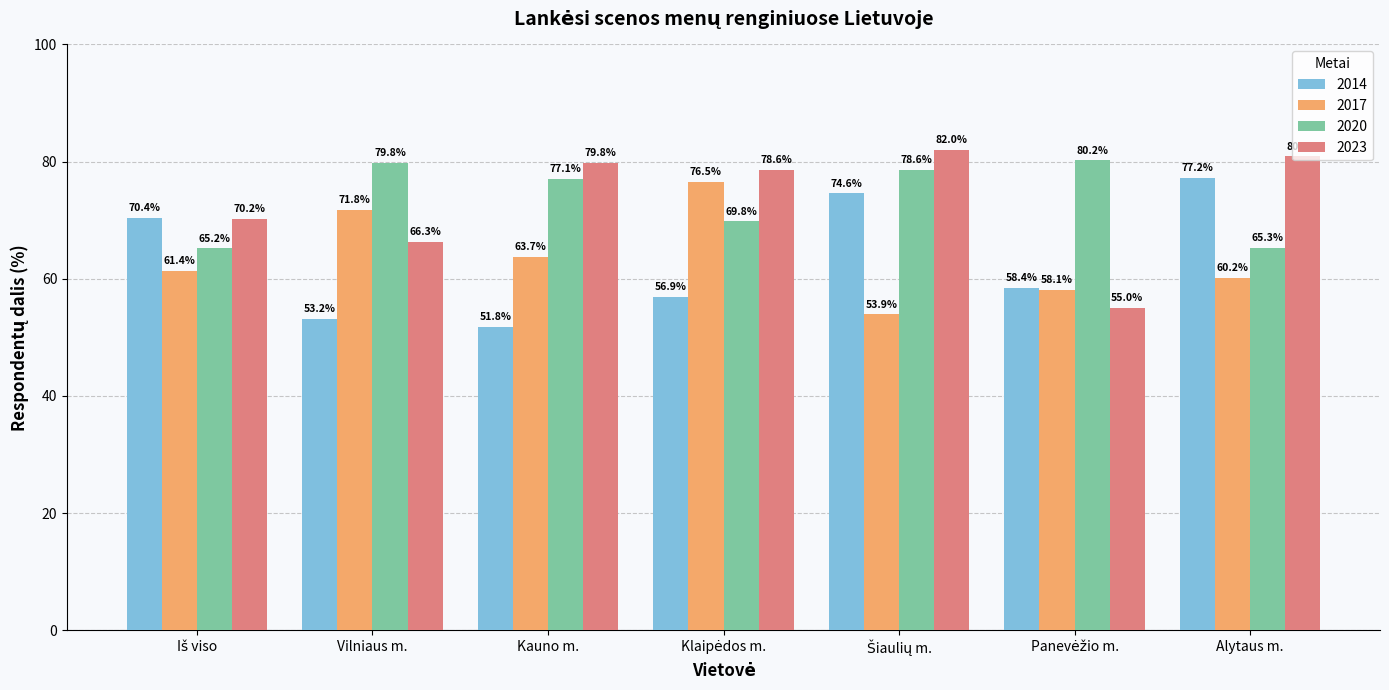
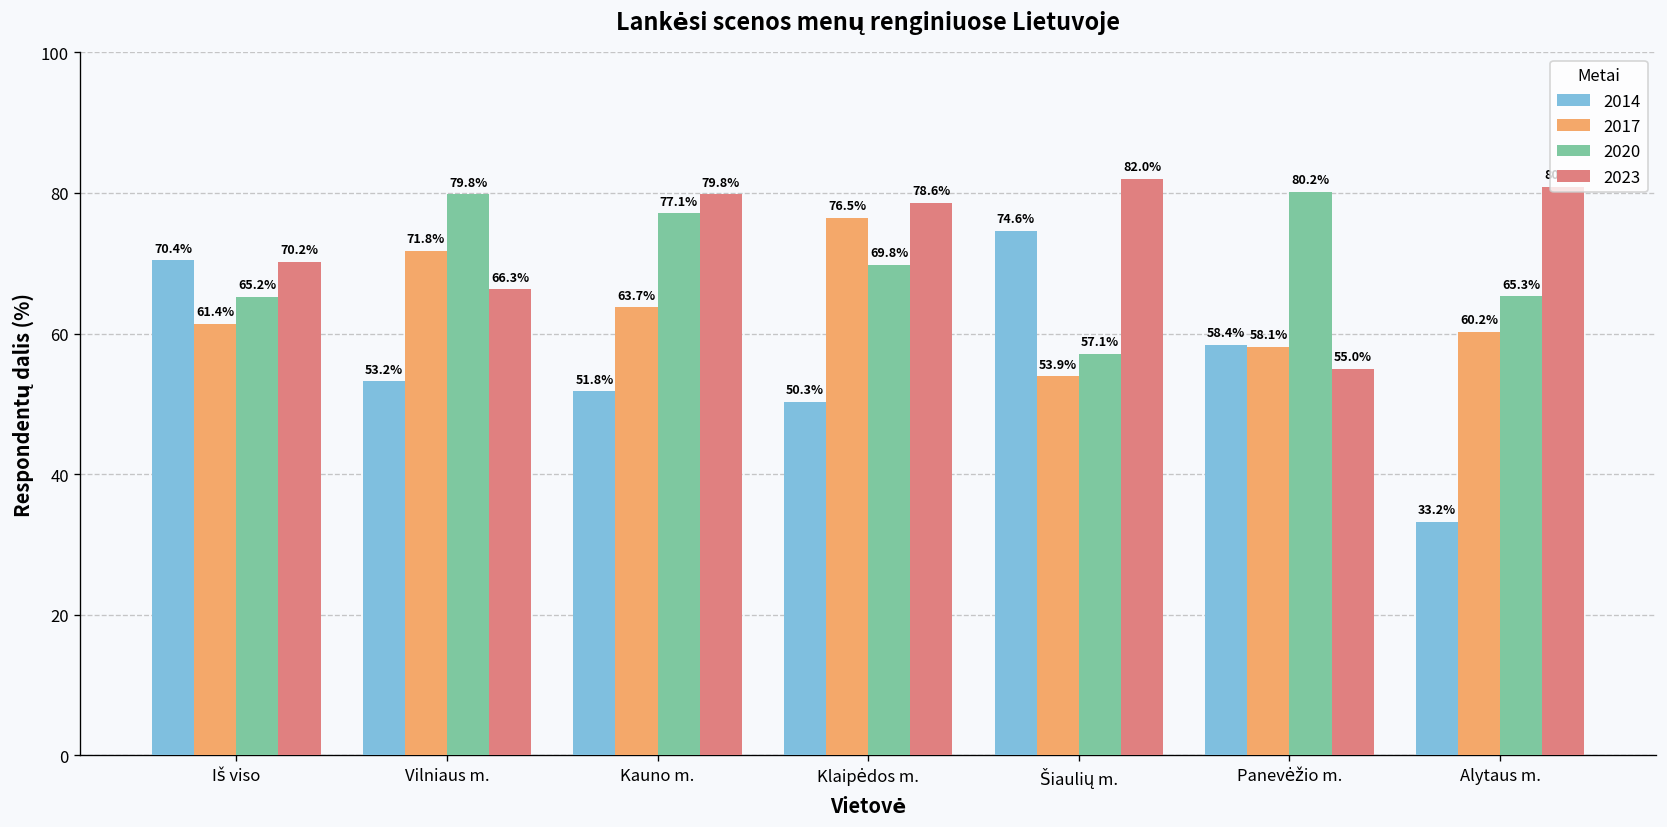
  {
    "2014": {
      "Iš viso": "70.4%",
      "Vilniaus m.": "53.2%",
      "Kauno m.": "51.8%",
-     "Klaipėdos m.": "56.9%",
+     "Klaipėdos m.": "50.3%",
      "Šiaulių m.": "74.6%",
      "Panevėžio m.": "58.4%",
-     "Alytaus m.": "77.2%"
+     "Alytaus m.": "33.2%"
    },
    "2020": {
      "Iš viso": "65.2%",
      "Vilniaus m.": "79.8%",
      "Kauno m.": "77.1%",
      "Klaipėdos m.": "69.8%",
-     "Šiaulių m.": "78.6%",
+     "Šiaulių m.": "57.1%",
      "Panevėžio m.": "80.2%",
      "Alytaus m.": "65.3%"
    }
  }
